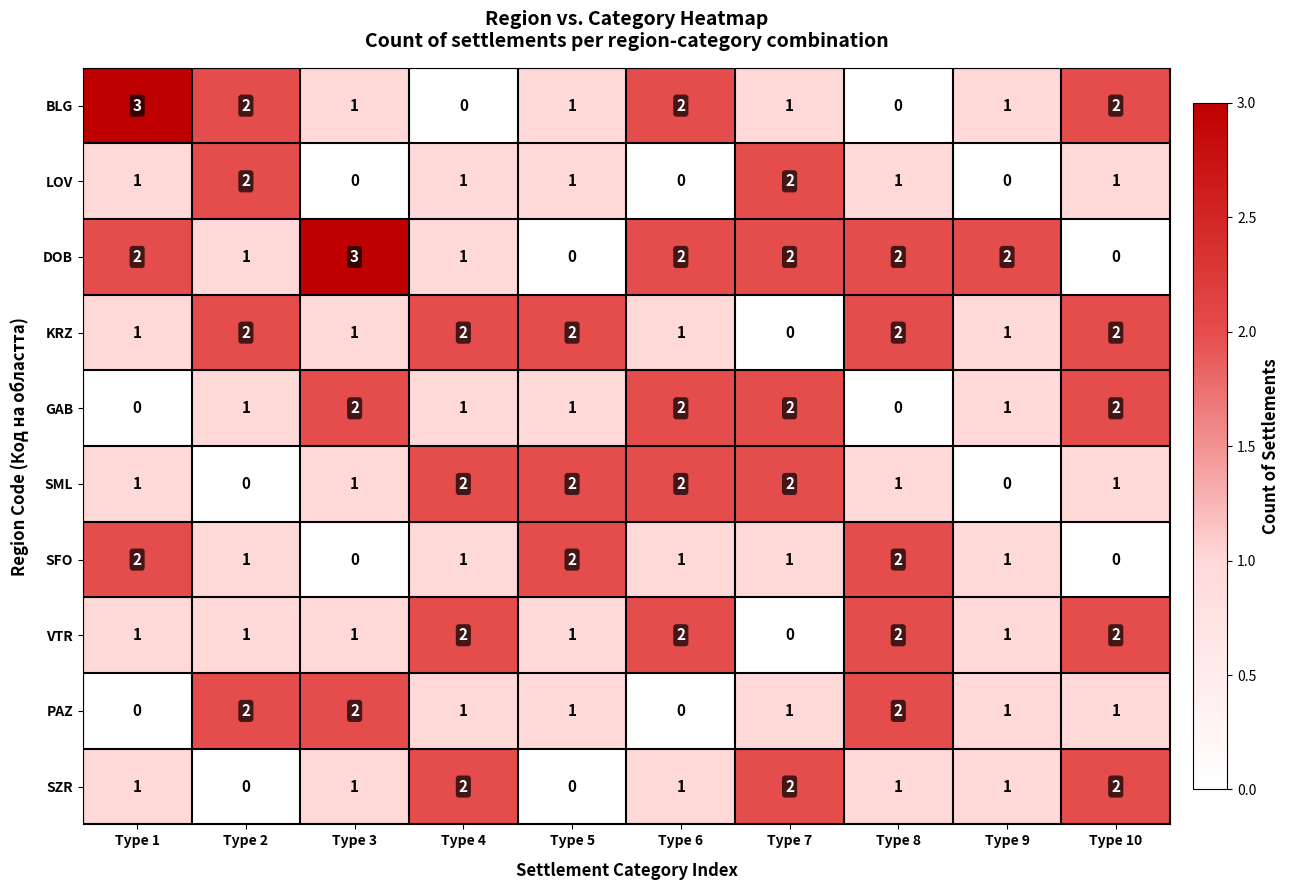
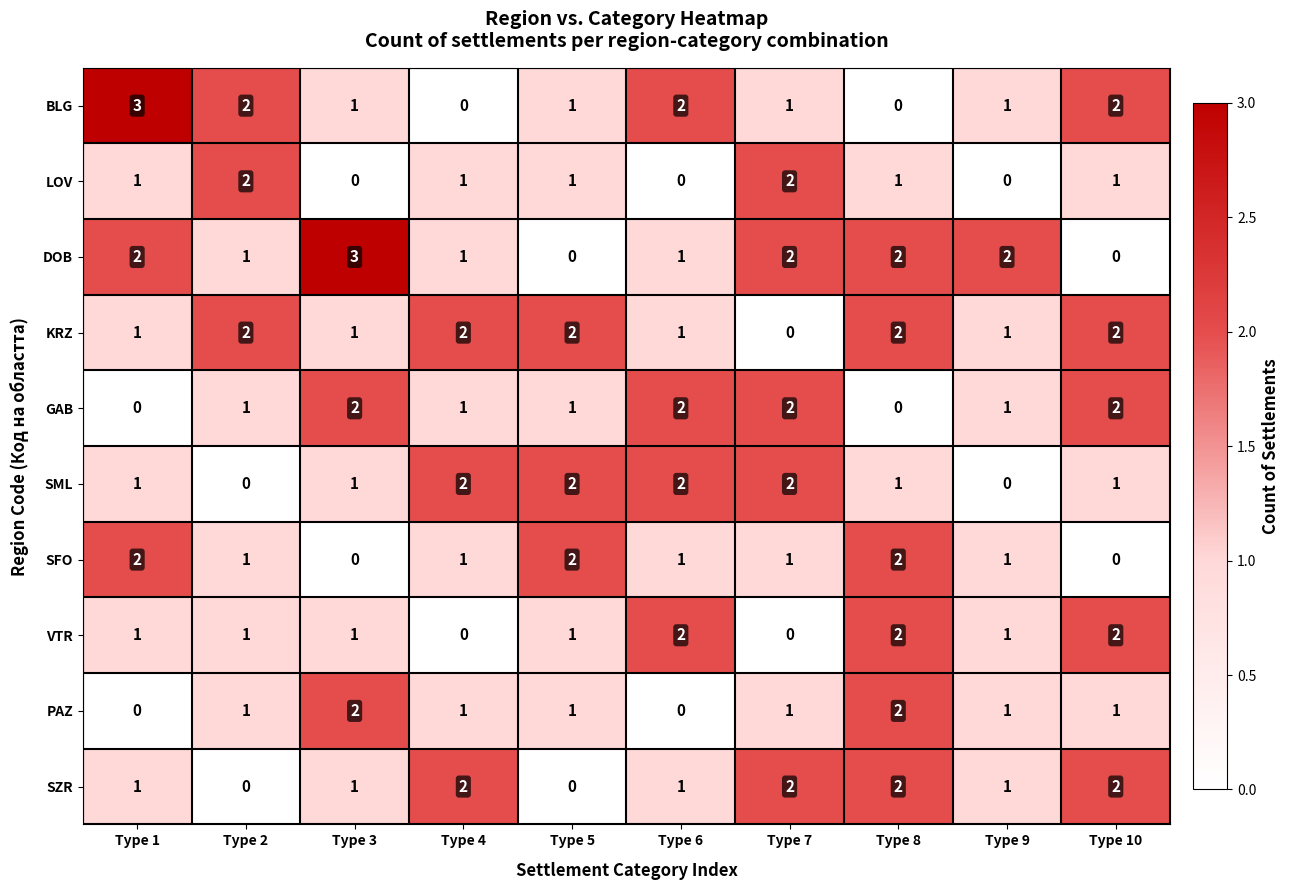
  {
    "DOB": {
-     "Type 6": 2
+     "Type 6": 1
    },
    "VTR": {
-     "Type 4": 2
+     "Type 4": 0
    },
    "PAZ": {
-     "Type 2": 2
+     "Type 2": 1
    },
    "SZR": {
-     "Type 8": 1
+     "Type 8": 2
    }
  }
